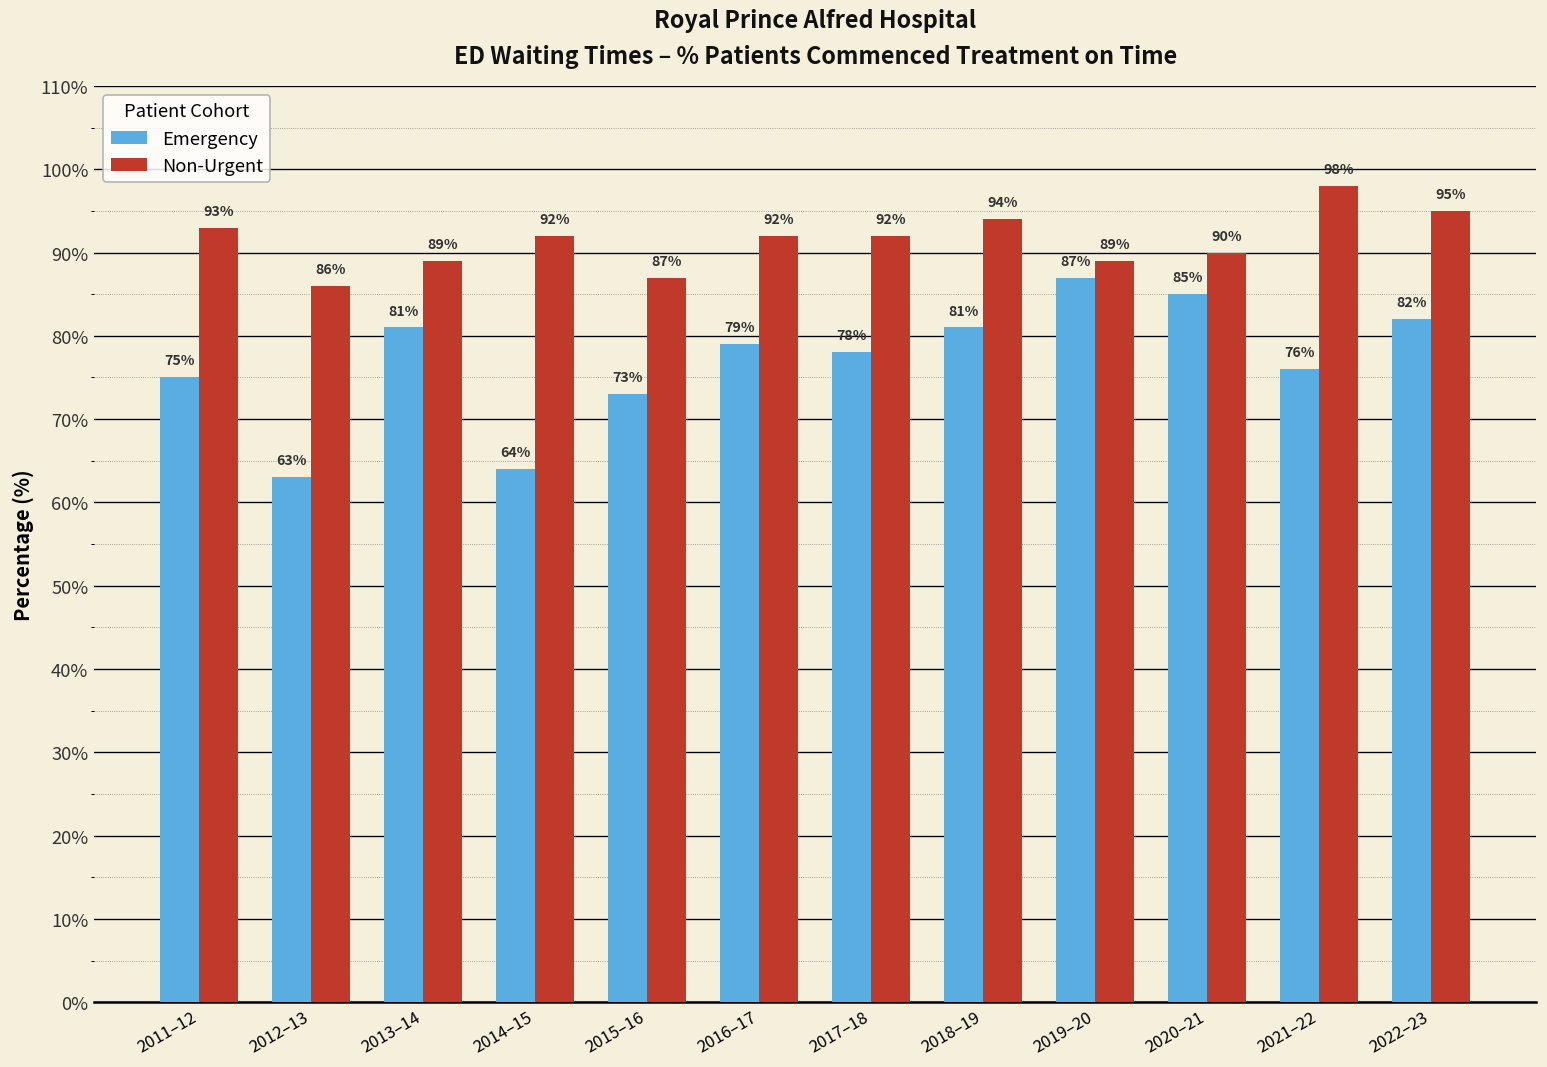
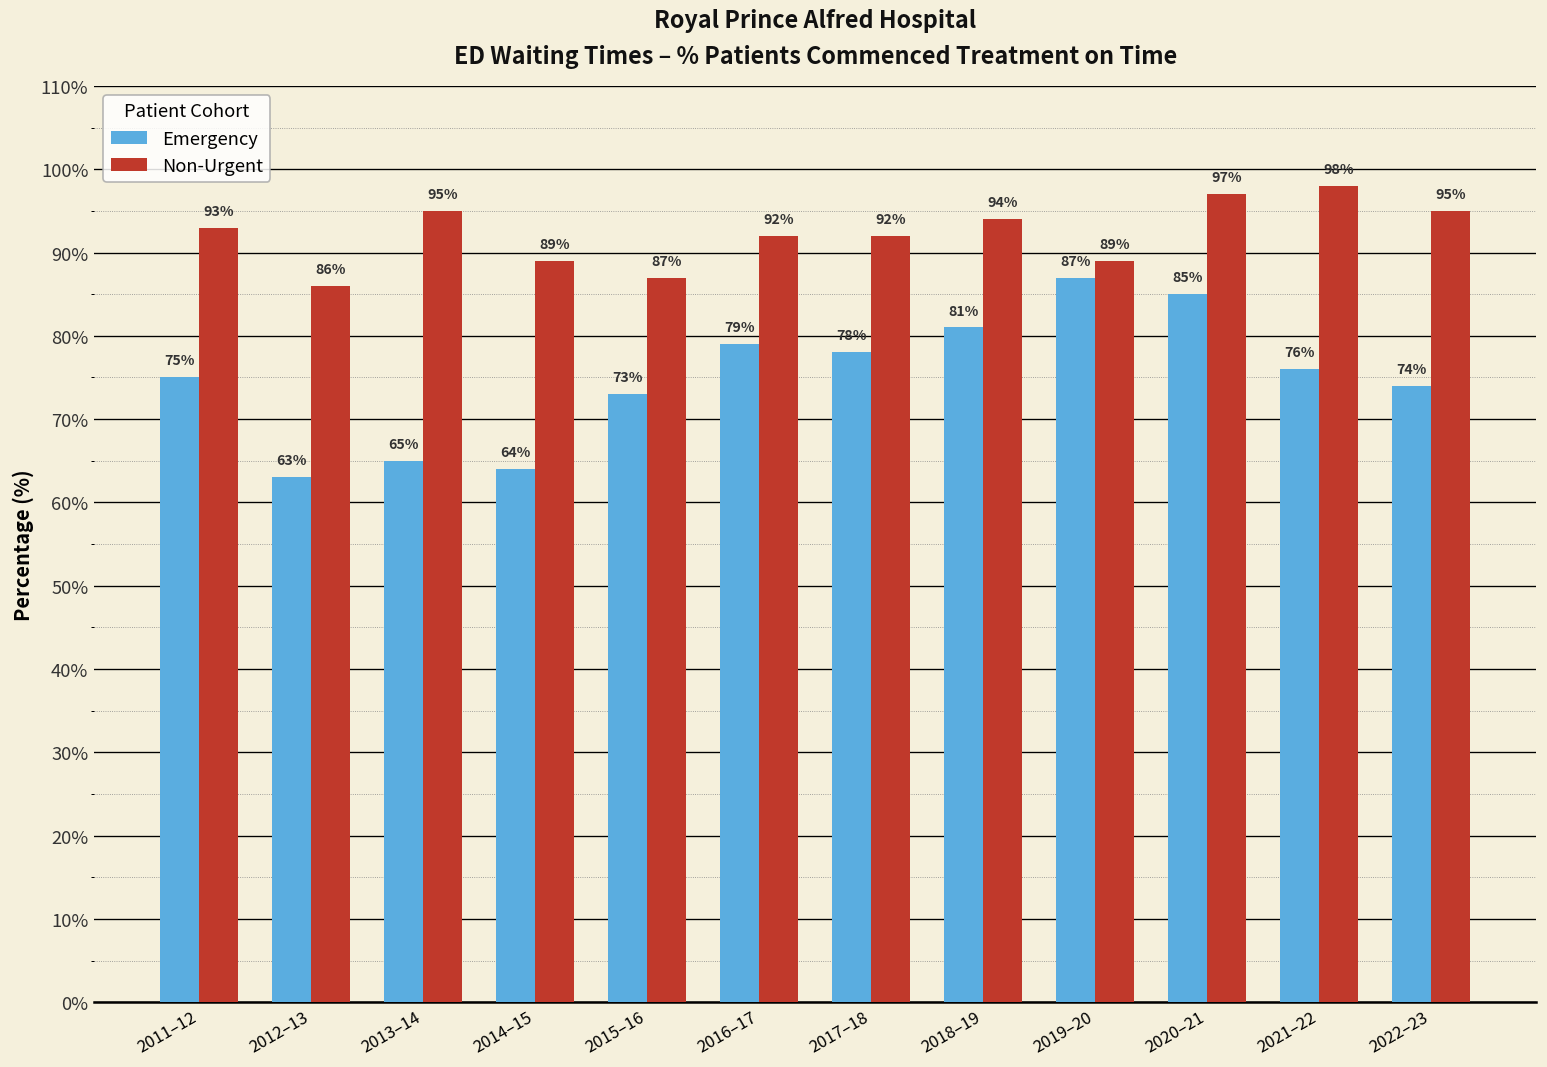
  {
    "Emergency": {
      "2011–12": "75%",
      "2012–13": "63%",
-     "2013–14": "81%",
+     "2013–14": "65%",
      "2014–15": "64%",
      "2015–16": "73%",
      "2016–17": "79%",
      "2017–18": "78%",
      "2018–19": "81%",
      "2019–20": "87%",
      "2020–21": "85%",
      "2021–22": "76%",
-     "2022–23": "82%"
+     "2022–23": "74%"
    },
    "Non-Urgent": {
      "2011–12": "93%",
      "2012–13": "86%",
-     "2013–14": "89%",
-     "2014–15": "92%",
+     "2013–14": "95%",
+     "2014–15": "89%",
      "2015–16": "87%",
      "2016–17": "92%",
      "2017–18": "92%",
      "2018–19": "94%",
      "2019–20": "89%",
-     "2020–21": "90%",
+     "2020–21": "97%",
      "2021–22": "98%",
      "2022–23": "95%"
    }
  }
